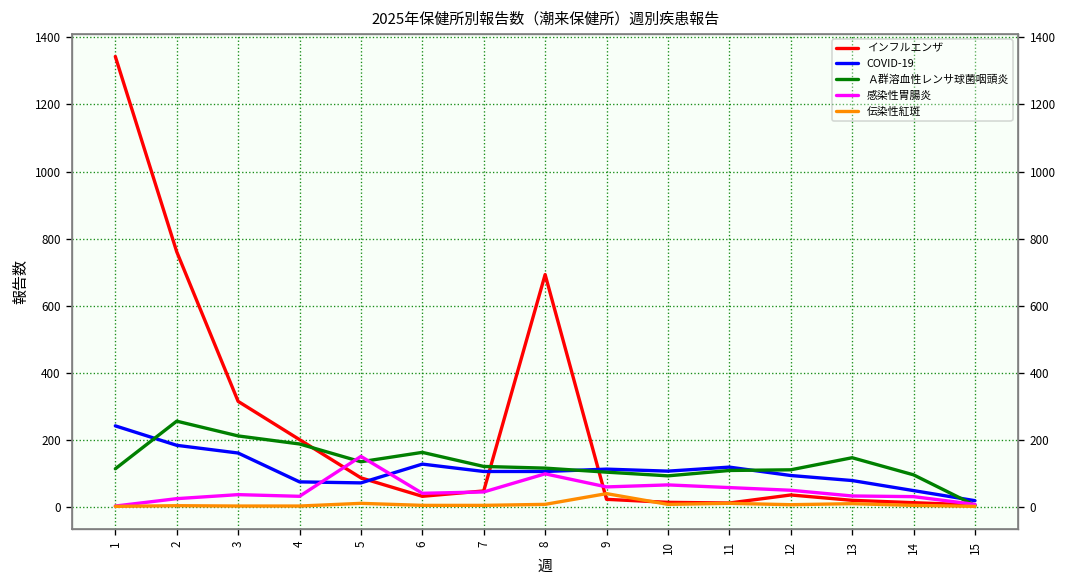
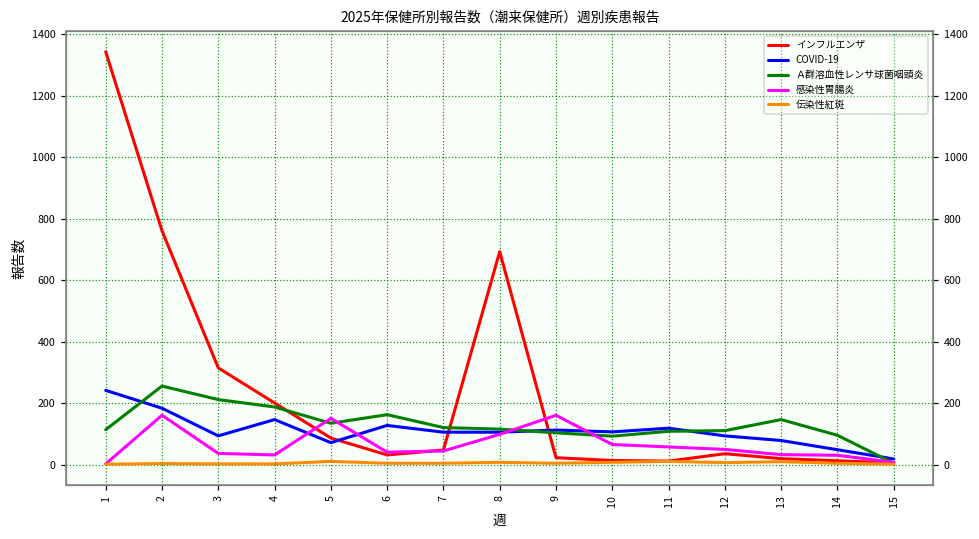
  {
    "インフルエンザ": {
      "1": 1340,
      "2": 760,
      "3": 320,
      "4": 200,
      "5": 90,
      "8": 690,
      "9": 20,
      "12": 40,
      "13": 20
    },
    "COVID-19": {
      "1": 240,
      "2": 180,
-     "3": 160,
-     "4": 80,
+     "3": 90,
+     "4": 150,
      "5": 70,
      "6": 130,
      "7": 110,
      "9": 110,
      "10": 110,
      "11": 120,
      "12": 90,
      "13": 80,
      "14": 50,
      "15": 20
    },
    "Ａ群溶血性レンサ球菌咽頭炎": {
      "1": 110,
      "2": 260,
      "3": 210,
      "4": 190,
      "5": 140,
      "6": 160,
      "7": 120,
      "8": 120,
      "9": 100,
      "10": 90,
      "11": 110,
      "12": 110,
      "13": 150,
      "14": 100
    },
    "感染性胃腸炎": {
-     "2": 30,
+     "2": 160,
      "3": 40,
      "4": 30,
      "5": 150,
-     "9": 60,
+     "9": 160,
      "10": 70,
      "11": 60,
      "12": 50,
      "13": 30,
      "14": 30
    },
    "伝染性紅斑": {
      "2": 0,
      "3": 0,
      "4": 0,
      "5": 10,
      "6": 10,
      "7": 10,
      "8": 10,
-     "9": 40,
+     "9": 10,
      "12": 10,
      "13": 10
    }
  }
